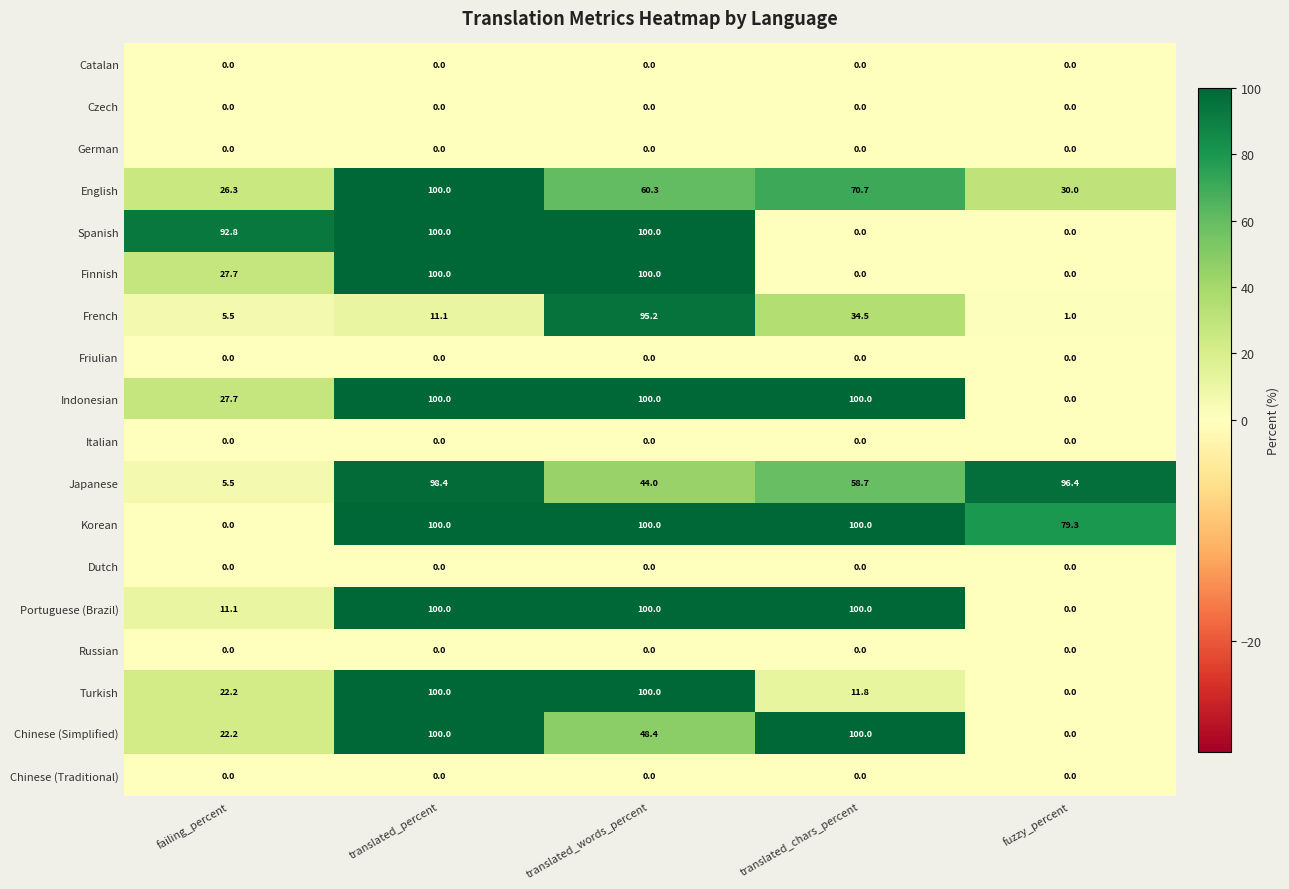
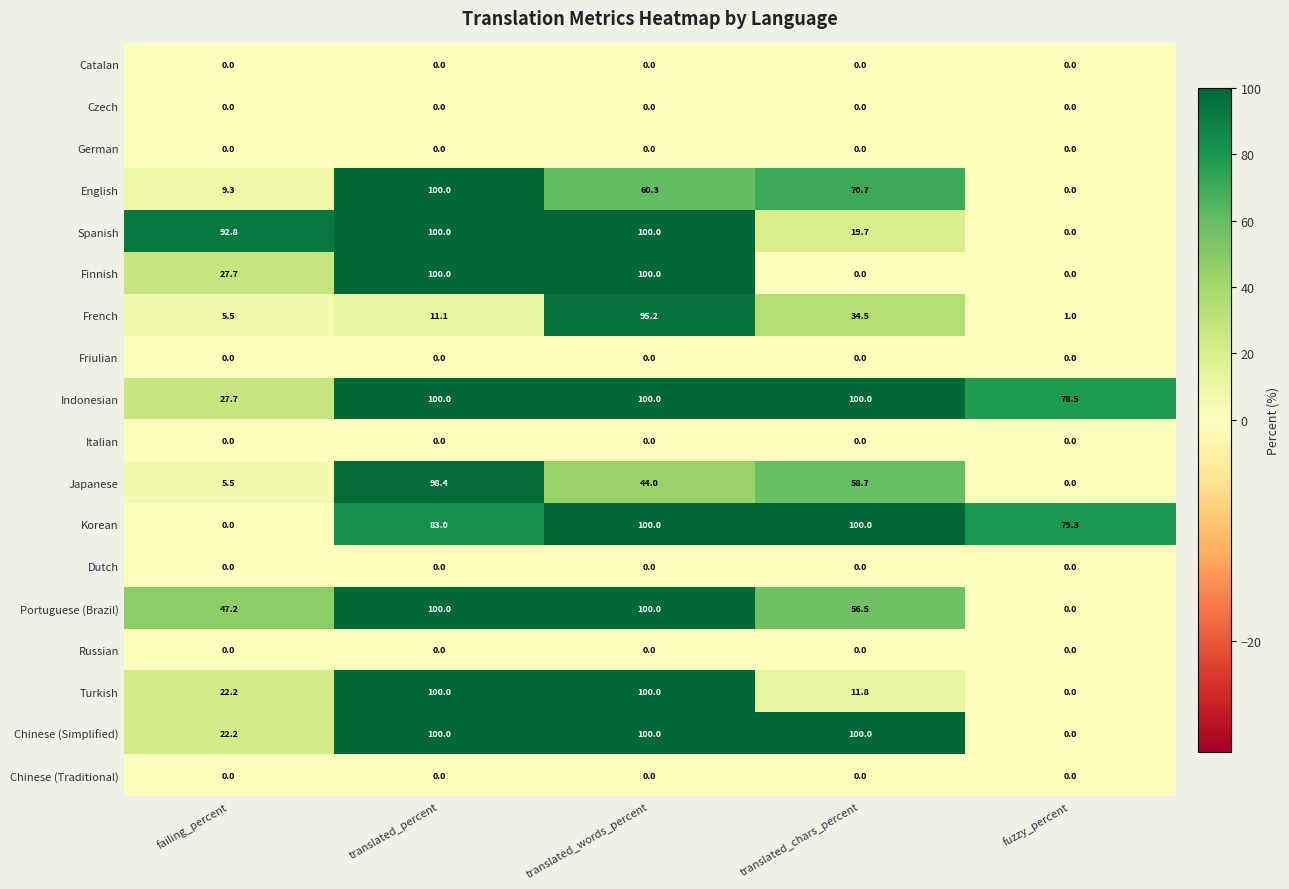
  {
    "Catalan": {
      "failing_percent": 0.0,
      "translated_percent": 0.0,
      "translated_words_percent": 0.0,
      "translated_chars_percent": 0.0,
      "fuzzy_percent": 0.0
    },
    "Czech": {
      "failing_percent": 0.0,
      "translated_percent": 0.0,
      "translated_words_percent": 0.0,
      "translated_chars_percent": 0.0,
      "fuzzy_percent": 0.0
    },
    "German": {
      "failing_percent": 0.0,
      "translated_percent": 0.0,
      "translated_words_percent": 0.0,
      "translated_chars_percent": 0.0,
      "fuzzy_percent": 0.0
    },
    "English": {
-     "failing_percent": 26.3,
+     "failing_percent": 9.3,
      "translated_percent": 100.0,
      "translated_words_percent": 60.3,
      "translated_chars_percent": 70.7,
-     "fuzzy_percent": 30.0
+     "fuzzy_percent": 0.0
    },
    "Spanish": {
      "failing_percent": 92.8,
      "translated_percent": 100.0,
      "translated_words_percent": 100.0,
-     "translated_chars_percent": 0.0,
+     "translated_chars_percent": 19.7,
      "fuzzy_percent": 0.0
    },
    "Finnish": {
      "failing_percent": 27.7,
      "translated_percent": 100.0,
      "translated_words_percent": 100.0,
      "translated_chars_percent": 0.0,
      "fuzzy_percent": 0.0
    },
    "French": {
      "failing_percent": 5.5,
      "translated_percent": 11.1,
      "translated_words_percent": 95.2,
      "translated_chars_percent": 34.5,
      "fuzzy_percent": 1.0
    },
    "Friulian": {
      "failing_percent": 0.0,
      "translated_percent": 0.0,
      "translated_words_percent": 0.0,
      "translated_chars_percent": 0.0,
      "fuzzy_percent": 0.0
    },
    "Indonesian": {
      "failing_percent": 27.7,
      "translated_percent": 100.0,
      "translated_words_percent": 100.0,
      "translated_chars_percent": 100.0,
-     "fuzzy_percent": 0.0
+     "fuzzy_percent": 78.5
    },
    "Italian": {
      "failing_percent": 0.0,
      "translated_percent": 0.0,
      "translated_words_percent": 0.0,
      "translated_chars_percent": 0.0,
      "fuzzy_percent": 0.0
    },
    "Japanese": {
      "failing_percent": 5.5,
      "translated_percent": 98.4,
      "translated_words_percent": 44.0,
      "translated_chars_percent": 58.7,
-     "fuzzy_percent": 96.4
+     "fuzzy_percent": 0.0
    },
    "Korean": {
      "failing_percent": 0.0,
-     "translated_percent": 100.0,
+     "translated_percent": 83.0,
      "translated_words_percent": 100.0,
      "translated_chars_percent": 100.0,
      "fuzzy_percent": 79.3
    },
    "Dutch": {
      "failing_percent": 0.0,
      "translated_percent": 0.0,
      "translated_words_percent": 0.0,
      "translated_chars_percent": 0.0,
      "fuzzy_percent": 0.0
    },
    "Portuguese (Brazil)": {
-     "failing_percent": 11.1,
+     "failing_percent": 47.2,
      "translated_percent": 100.0,
      "translated_words_percent": 100.0,
-     "translated_chars_percent": 100.0,
+     "translated_chars_percent": 56.5,
      "fuzzy_percent": 0.0
    },
    "Russian": {
      "failing_percent": 0.0,
      "translated_percent": 0.0,
      "translated_words_percent": 0.0,
      "translated_chars_percent": 0.0,
      "fuzzy_percent": 0.0
    },
    "Turkish": {
      "failing_percent": 22.2,
      "translated_percent": 100.0,
      "translated_words_percent": 100.0,
      "translated_chars_percent": 11.8,
      "fuzzy_percent": 0.0
    },
    "Chinese (Simplified)": {
      "failing_percent": 22.2,
      "translated_percent": 100.0,
-     "translated_words_percent": 48.4,
+     "translated_words_percent": 100.0,
      "translated_chars_percent": 100.0,
      "fuzzy_percent": 0.0
    },
    "Chinese (Traditional)": {
      "failing_percent": 0.0,
      "translated_percent": 0.0,
      "translated_words_percent": 0.0,
      "translated_chars_percent": 0.0,
      "fuzzy_percent": 0.0
    }
  }
